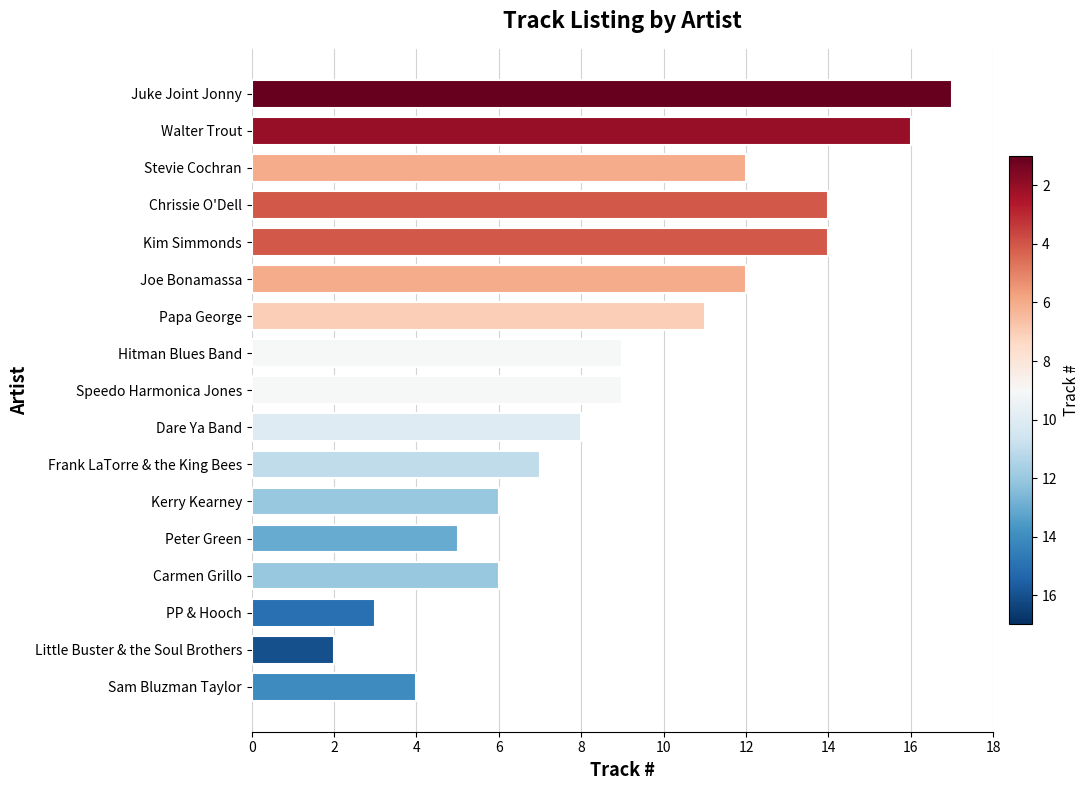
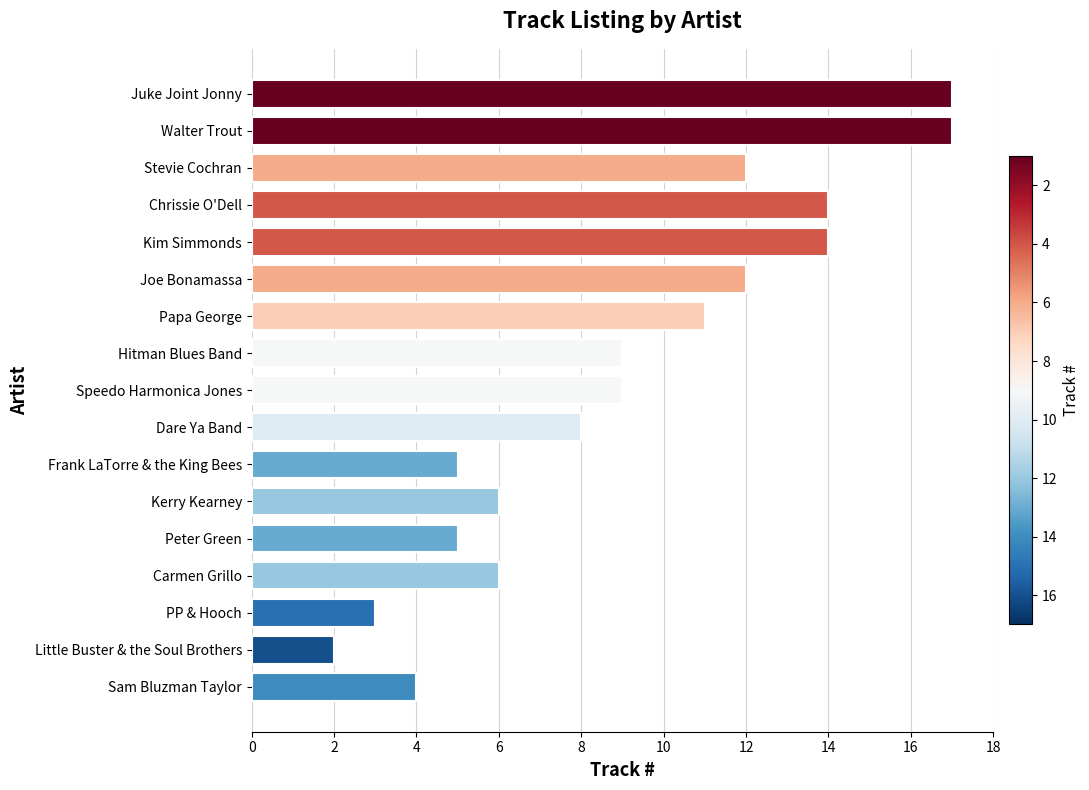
  {
    "Juke Joint Jonny": 17,
-   "Walter Trout": 16,
+   "Walter Trout": 17,
    "Stevie Cochran": 12,
    "Chrissie O'Dell": 14,
    "Kim Simmonds": 14,
    "Joe Bonamassa": 12,
    "Papa George": 11,
    "Hitman Blues Band": 9,
    "Speedo Harmonica Jones": 9,
    "Dare Ya Band": 8,
-   "Frank LaTorre & the King Bees": 7,
+   "Frank LaTorre & the King Bees": 5,
    "Kerry Kearney": 6,
    "Peter Green": 5,
    "Carmen Grillo": 6,
    "PP & Hooch": 3,
    "Little Buster & the Soul Brothers": 2,
    "Sam Bluzman Taylor": 4
  }
